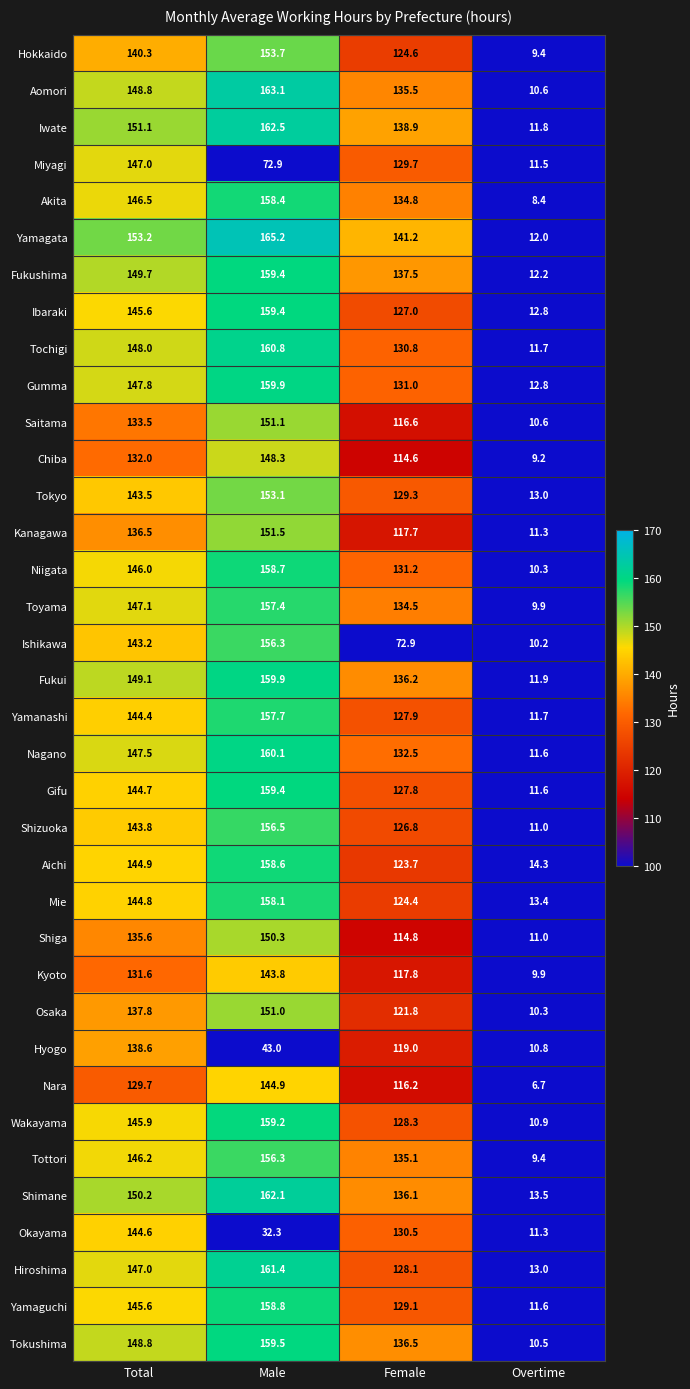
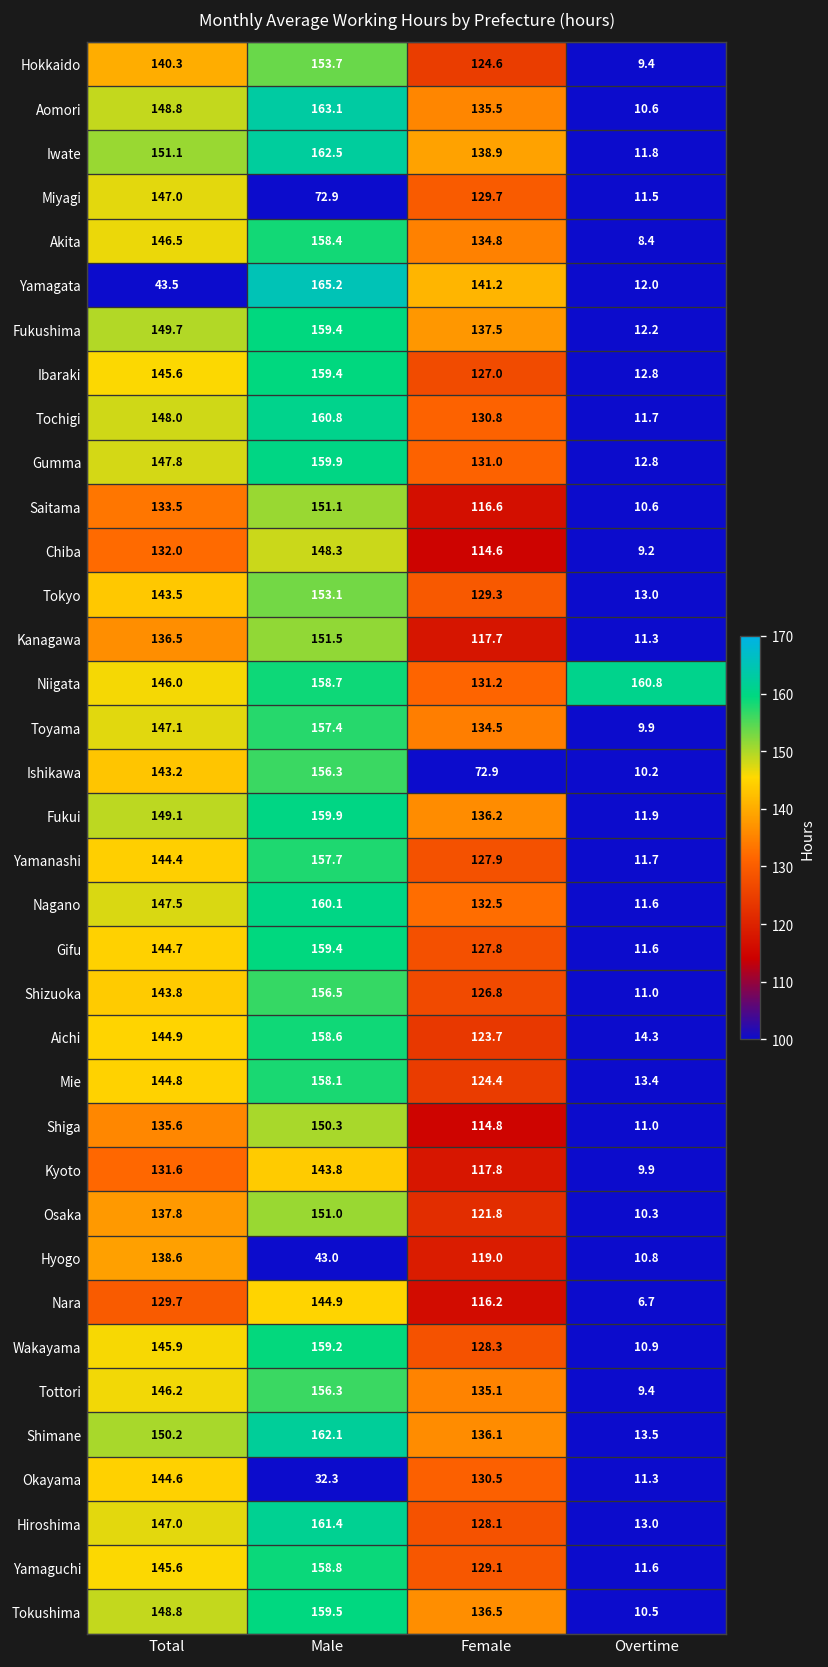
  {
    "Hokkaido": {
      "Total": 140.3,
      "Male": 153.7,
      "Female": 124.6,
      "Overtime": 9.4
    },
    "Aomori": {
      "Total": 148.8,
      "Male": 163.1,
      "Female": 135.5,
      "Overtime": 10.6
    },
    "Iwate": {
      "Total": 151.1,
      "Male": 162.5,
      "Female": 138.9,
      "Overtime": 11.8
    },
    "Miyagi": {
      "Total": 147.0,
      "Male": 72.9,
      "Female": 129.7,
      "Overtime": 11.5
    },
    "Akita": {
      "Total": 146.5,
      "Male": 158.4,
      "Female": 134.8,
      "Overtime": 8.4
    },
    "Yamagata": {
-     "Total": 153.2,
+     "Total": 43.5,
      "Male": 165.2,
      "Female": 141.2,
      "Overtime": 12.0
    },
    "Fukushima": {
      "Total": 149.7,
      "Male": 159.4,
      "Female": 137.5,
      "Overtime": 12.2
    },
    "Ibaraki": {
      "Total": 145.6,
      "Male": 159.4,
      "Female": 127.0,
      "Overtime": 12.8
    },
    "Tochigi": {
      "Total": 148.0,
      "Male": 160.8,
      "Female": 130.8,
      "Overtime": 11.7
    },
    "Gumma": {
      "Total": 147.8,
      "Male": 159.9,
      "Female": 131.0,
      "Overtime": 12.8
    },
    "Saitama": {
      "Total": 133.5,
      "Male": 151.1,
      "Female": 116.6,
      "Overtime": 10.6
    },
    "Chiba": {
      "Total": 132.0,
      "Male": 148.3,
      "Female": 114.6,
      "Overtime": 9.2
    },
    "Tokyo": {
      "Total": 143.5,
      "Male": 153.1,
      "Female": 129.3,
      "Overtime": 13.0
    },
    "Kanagawa": {
      "Total": 136.5,
      "Male": 151.5,
      "Female": 117.7,
      "Overtime": 11.3
    },
    "Niigata": {
      "Total": 146.0,
      "Male": 158.7,
      "Female": 131.2,
-     "Overtime": 10.3
+     "Overtime": 160.8
    },
    "Toyama": {
      "Total": 147.1,
      "Male": 157.4,
      "Female": 134.5,
      "Overtime": 9.9
    },
    "Ishikawa": {
      "Total": 143.2,
      "Male": 156.3,
      "Female": 72.9,
      "Overtime": 10.2
    },
    "Fukui": {
      "Total": 149.1,
      "Male": 159.9,
      "Female": 136.2,
      "Overtime": 11.9
    },
    "Yamanashi": {
      "Total": 144.4,
      "Male": 157.7,
      "Female": 127.9,
      "Overtime": 11.7
    },
    "Nagano": {
      "Total": 147.5,
      "Male": 160.1,
      "Female": 132.5,
      "Overtime": 11.6
    },
    "Gifu": {
      "Total": 144.7,
      "Male": 159.4,
      "Female": 127.8,
      "Overtime": 11.6
    },
    "Shizuoka": {
      "Total": 143.8,
      "Male": 156.5,
      "Female": 126.8,
      "Overtime": 11.0
    },
    "Aichi": {
      "Total": 144.9,
      "Male": 158.6,
      "Female": 123.7,
      "Overtime": 14.3
    },
    "Mie": {
      "Total": 144.8,
      "Male": 158.1,
      "Female": 124.4,
      "Overtime": 13.4
    },
    "Shiga": {
      "Total": 135.6,
      "Male": 150.3,
      "Female": 114.8,
      "Overtime": 11.0
    },
    "Kyoto": {
      "Total": 131.6,
      "Male": 143.8,
      "Female": 117.8,
      "Overtime": 9.9
    },
    "Osaka": {
      "Total": 137.8,
      "Male": 151.0,
      "Female": 121.8,
      "Overtime": 10.3
    },
    "Hyogo": {
      "Total": 138.6,
      "Male": 43.0,
      "Female": 119.0,
      "Overtime": 10.8
    },
    "Nara": {
      "Total": 129.7,
      "Male": 144.9,
      "Female": 116.2,
      "Overtime": 6.7
    },
    "Wakayama": {
      "Total": 145.9,
      "Male": 159.2,
      "Female": 128.3,
      "Overtime": 10.9
    },
    "Tottori": {
      "Total": 146.2,
      "Male": 156.3,
      "Female": 135.1,
      "Overtime": 9.4
    },
    "Shimane": {
      "Total": 150.2,
      "Male": 162.1,
      "Female": 136.1,
      "Overtime": 13.5
    },
    "Okayama": {
      "Total": 144.6,
      "Male": 32.3,
      "Female": 130.5,
      "Overtime": 11.3
    },
    "Hiroshima": {
      "Total": 147.0,
      "Male": 161.4,
      "Female": 128.1,
      "Overtime": 13.0
    },
    "Yamaguchi": {
      "Total": 145.6,
      "Male": 158.8,
      "Female": 129.1,
      "Overtime": 11.6
    },
    "Tokushima": {
      "Total": 148.8,
      "Male": 159.5,
      "Female": 136.5,
      "Overtime": 10.5
    }
  }
